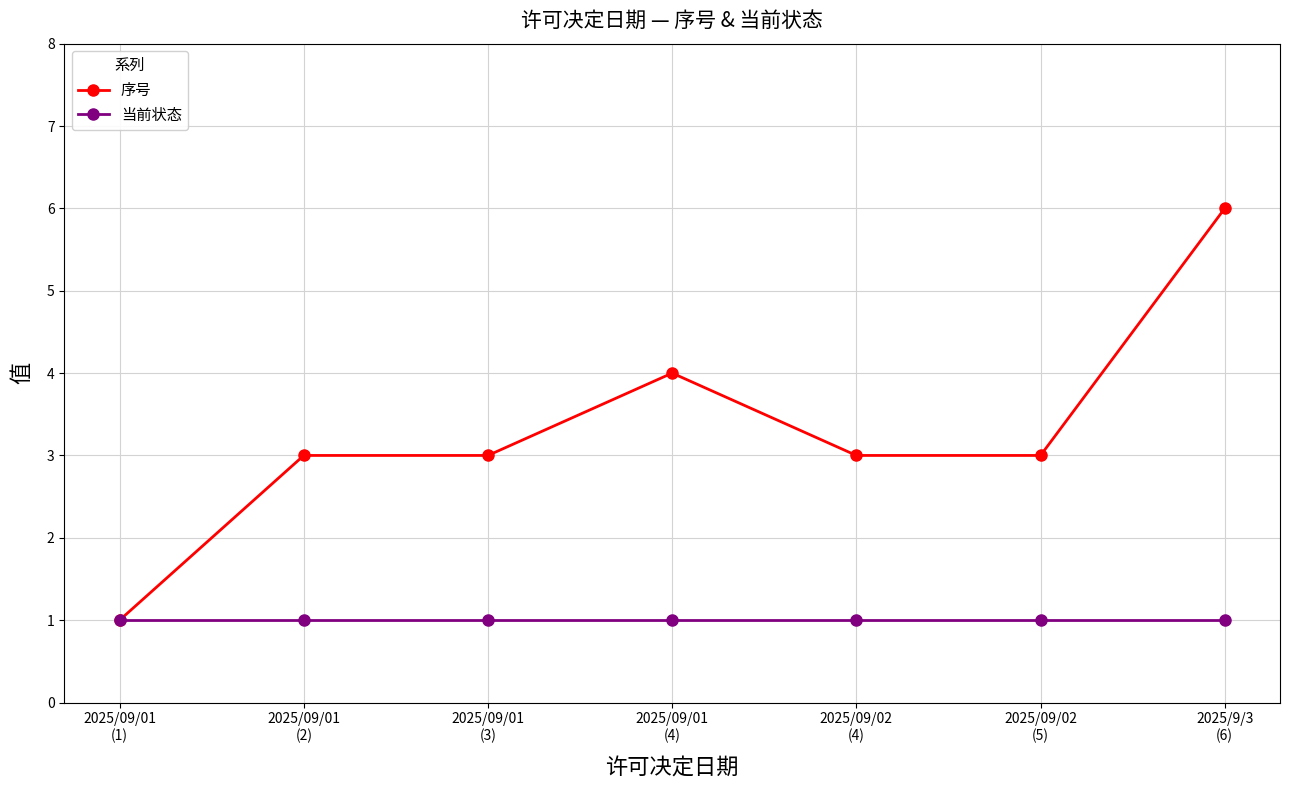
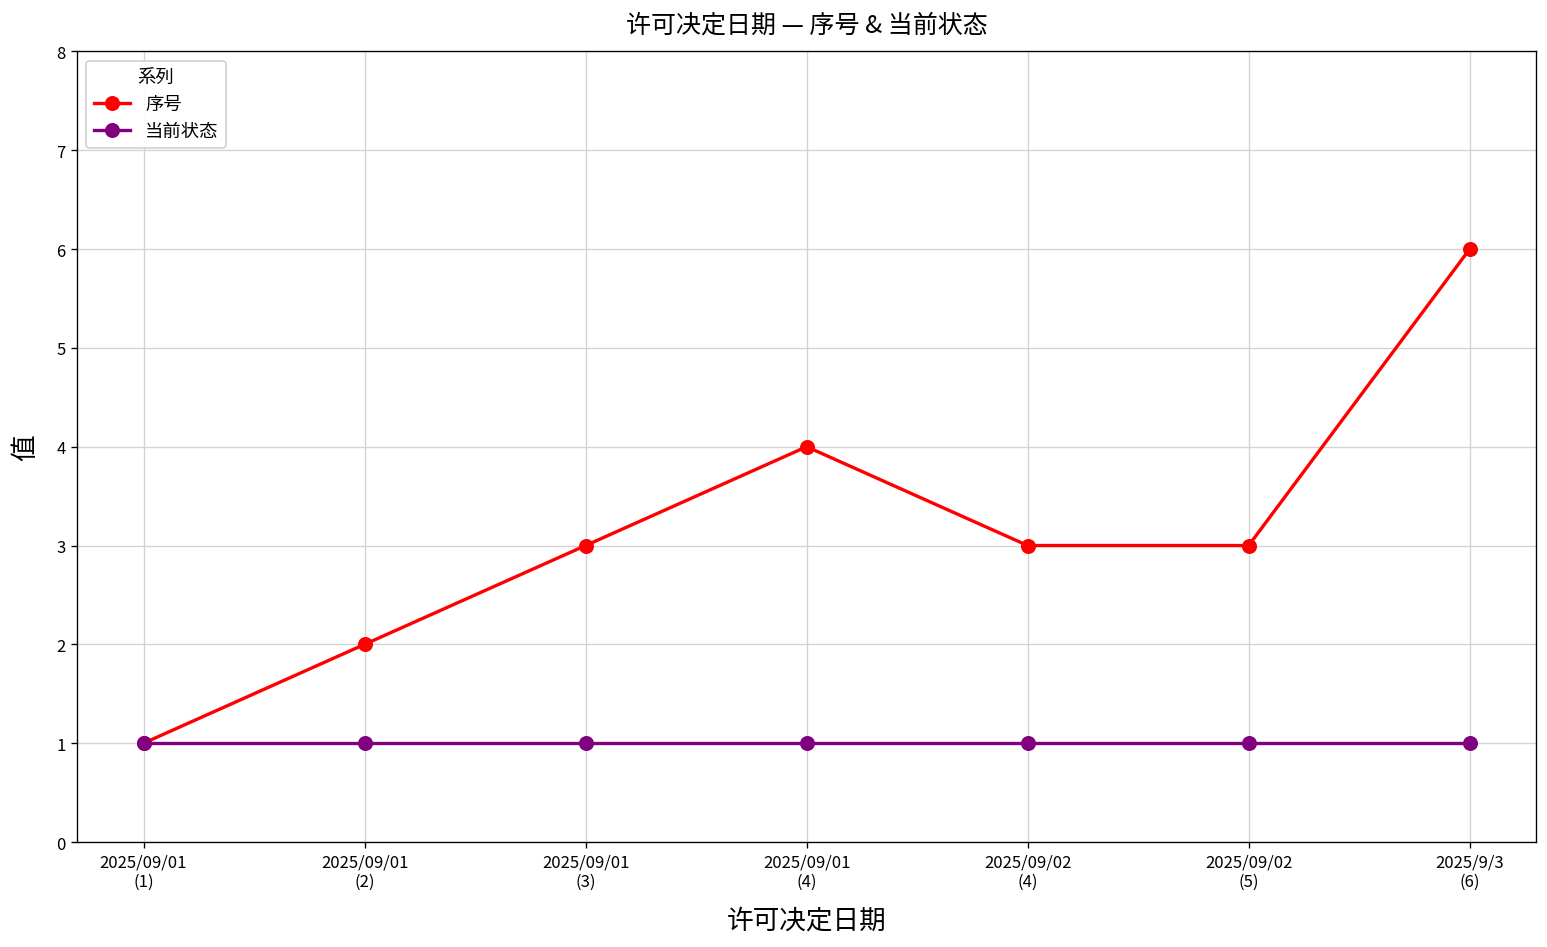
  {
    "序号": {
-     "2025/09/01 (2)": 3,
+     "2025/09/01 (2)": 2,
      "2025/09/01 (3)": 3,
      "2025/09/01 (4)": 4,
      "2025/09/02 (4)": 3,
      "2025/09/02 (5)": 3,
      "2025/9/3 (6)": 6
    },
    "当前状态": {
      "2025/09/01 (2)": 1,
      "2025/09/01 (3)": 1,
      "2025/09/01 (4)": 1,
      "2025/09/02 (4)": 1,
      "2025/09/02 (5)": 1,
      "2025/9/3 (6)": 1
    }
  }
